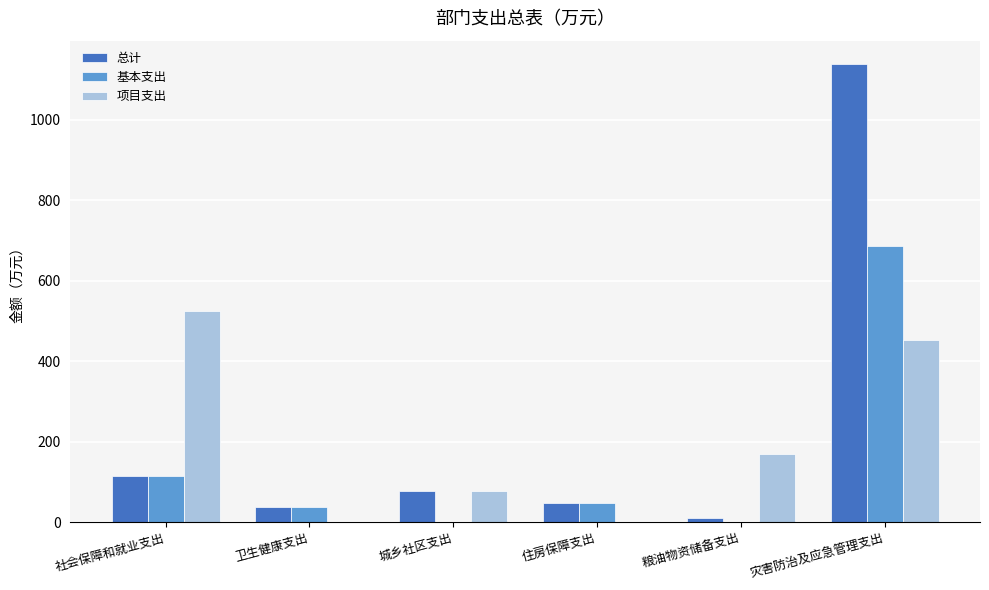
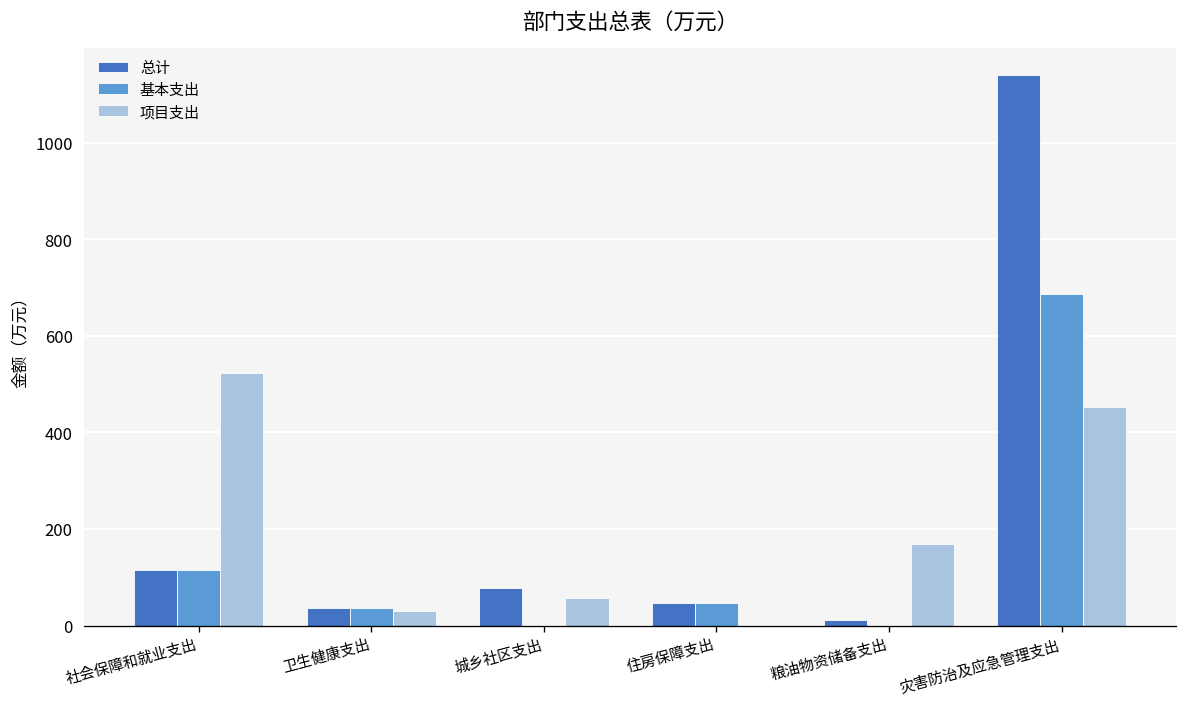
  {
    "项目支出": {
      "社会保障和就业支出": 520,
-     "卫生健康支出": 0,
-     "城乡社区支出": 80,
+     "卫生健康支出": 30,
+     "城乡社区支出": 60,
      "住房保障支出": 0,
      "粮油物资储备支出": 170,
      "灾害防治及应急管理支出": 450
    }
  }
